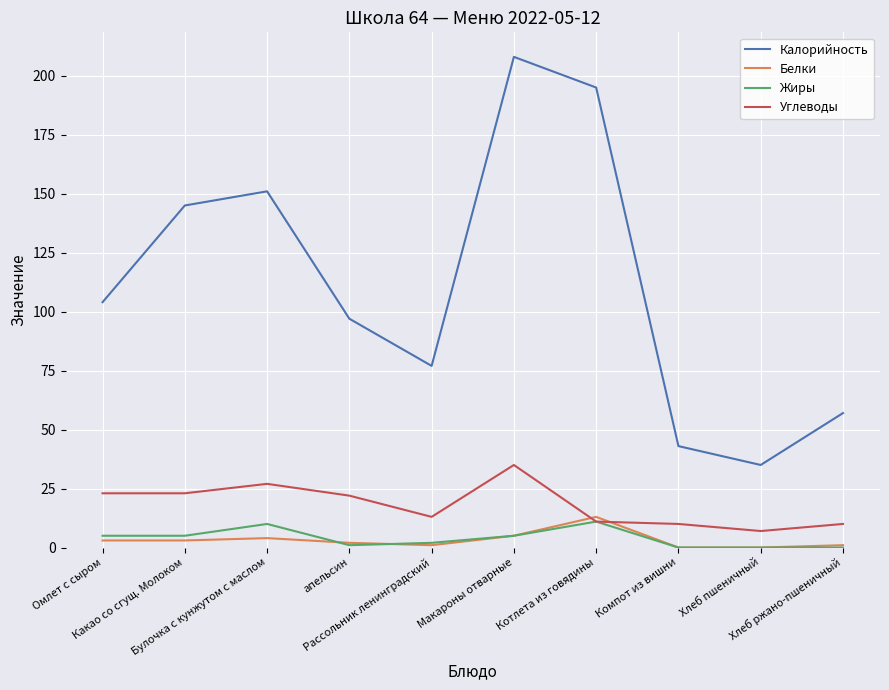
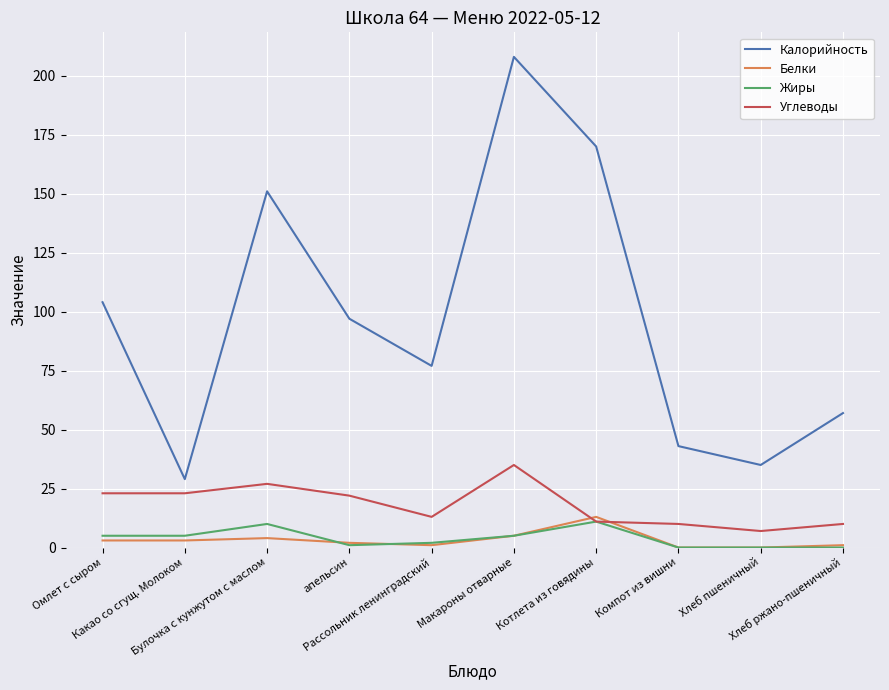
  {
    "Калорийность": {
      "Омлет с сыром": 104,
-     "Какао со сгущ. Молоком": 145,
+     "Какао со сгущ. Молоком": 29,
      "Булочка с кунжутом с маслом": 151,
      "апельсин": 97,
      "Рассольник ленинградский": 77,
      "Макароны отварные": 208,
-     "Котлета из говядины": 195,
+     "Котлета из говядины": 170,
      "Компот из вишни": 43,
      "Хлеб пшеничный": 35,
      "Хлеб ржано-пшеничный": 57
    },
    "Жиры": {
      "Омлет с сыром": 5,
      "Какао со сгущ. Молоком": 5,
      "Булочка с кунжутом с маслом": 10
    }
  }
